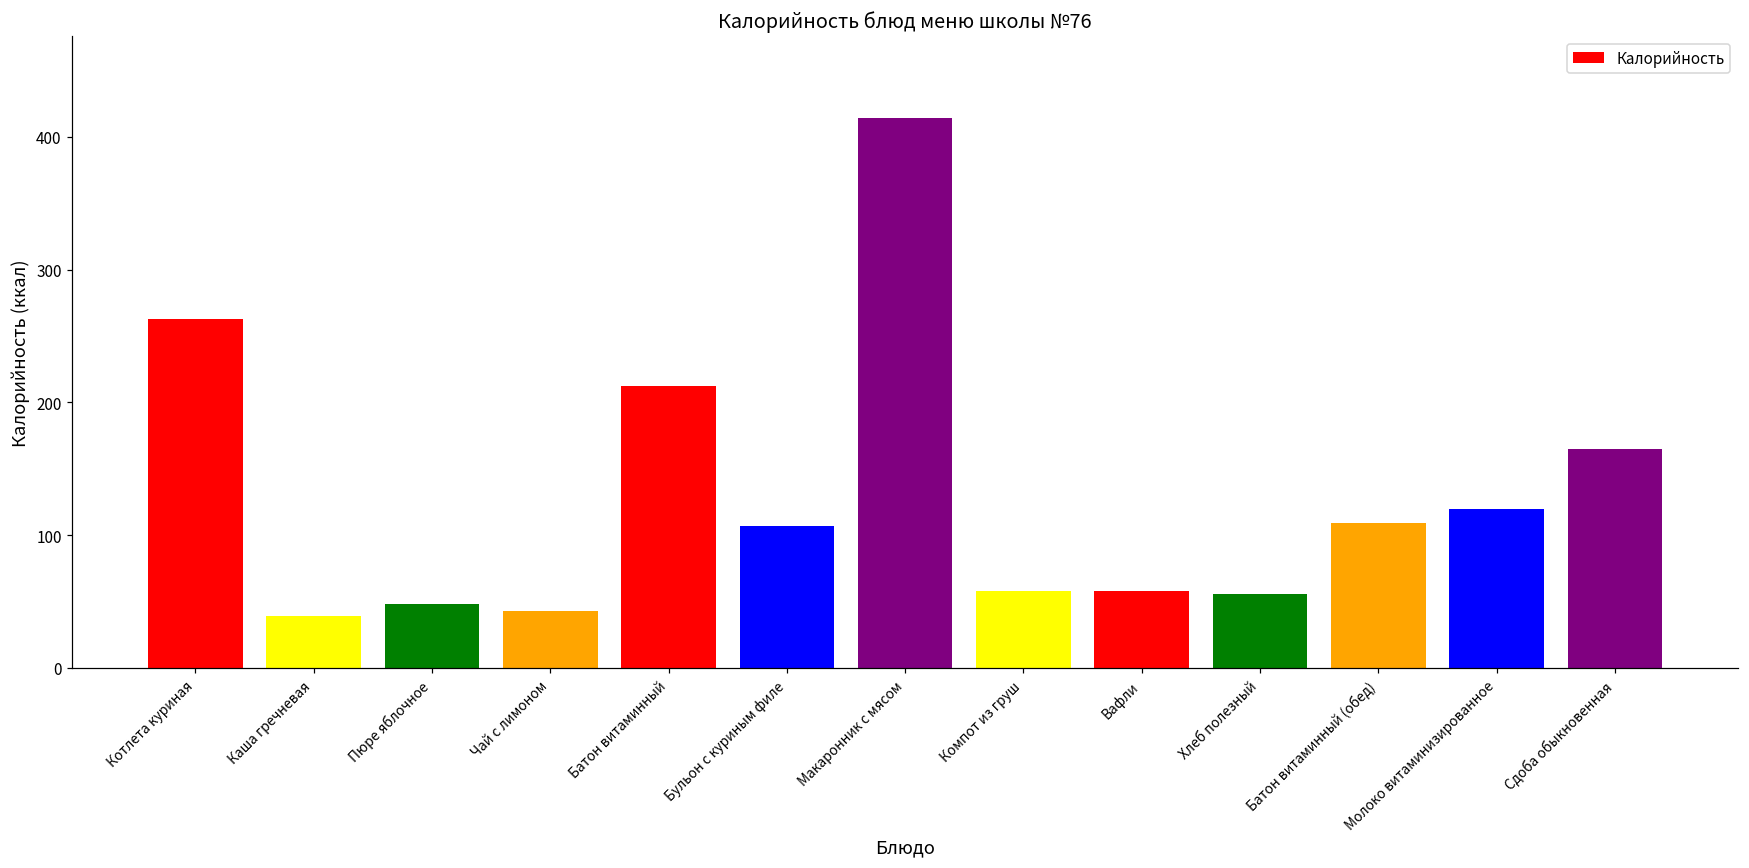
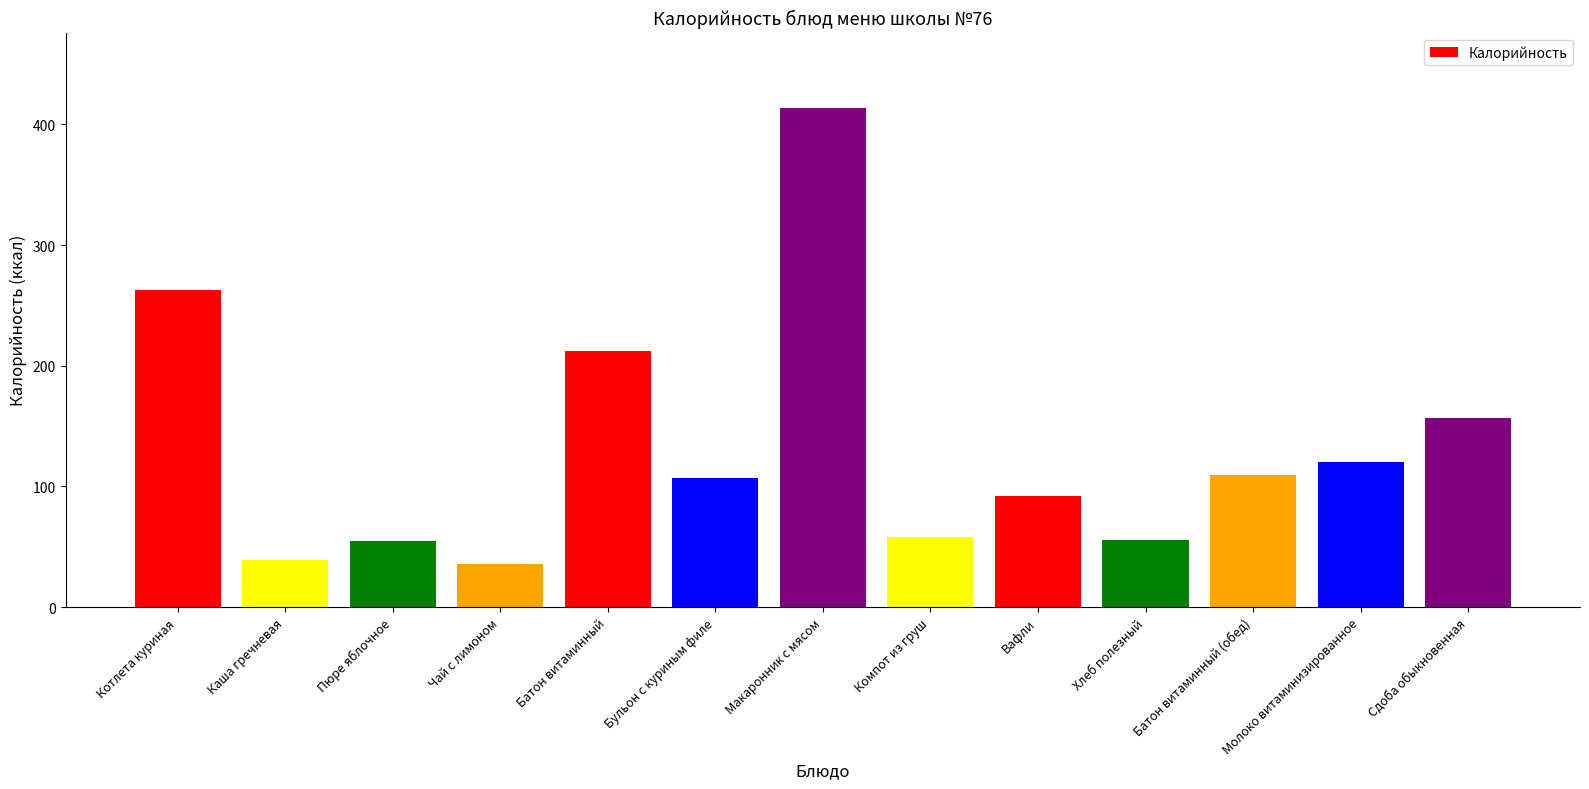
  {
    "Котлета куриная": 263,
    "Каша гречневая": 39,
-   "Пюре яблочное": 48,
-   "Чай с лимоном": 43,
+   "Пюре яблочное": 55,
+   "Чай с лимоном": 36,
    "Батон витаминный": 212,
    "Бульон с куриным филе": 107,
    "Макаронник с мясом": 414,
    "Компот из груш": 58,
-   "Вафли": 58,
+   "Вафли": 92,
    "Хлеб полезный": 56,
    "Батон витаминный (обед)": 109,
    "Молоко витаминизированное": 120,
-   "Сдоба обыкновенная": 165
+   "Сдоба обыкновенная": 157
  }
